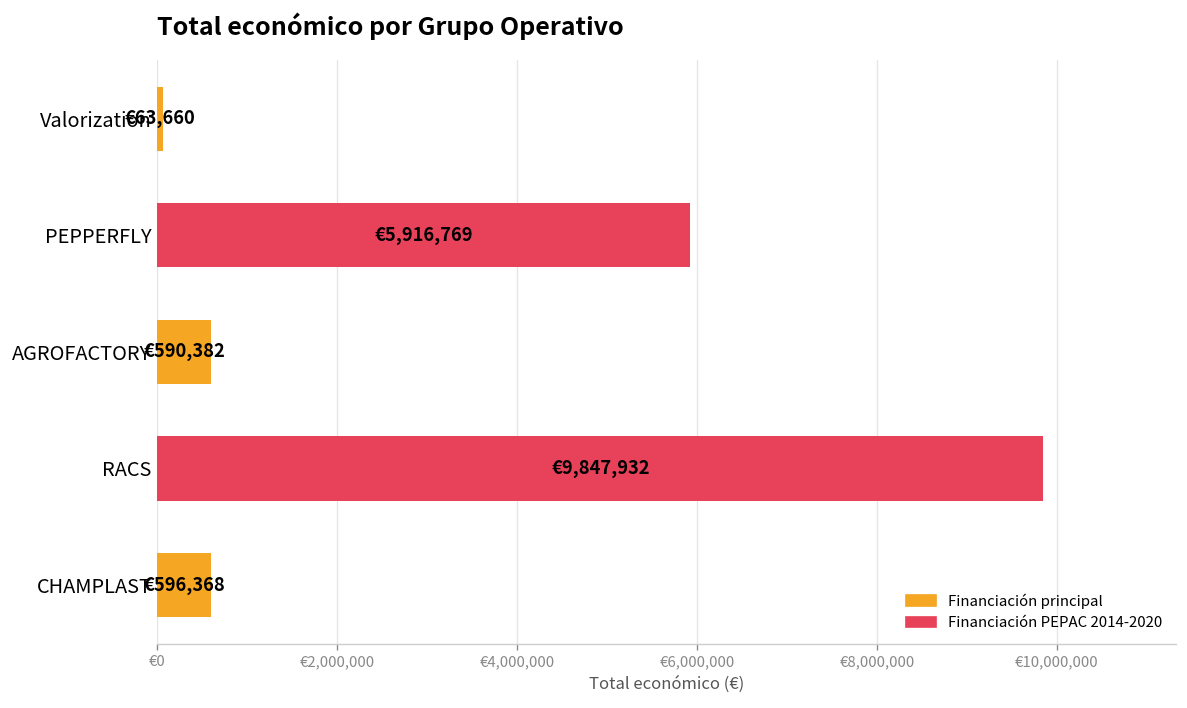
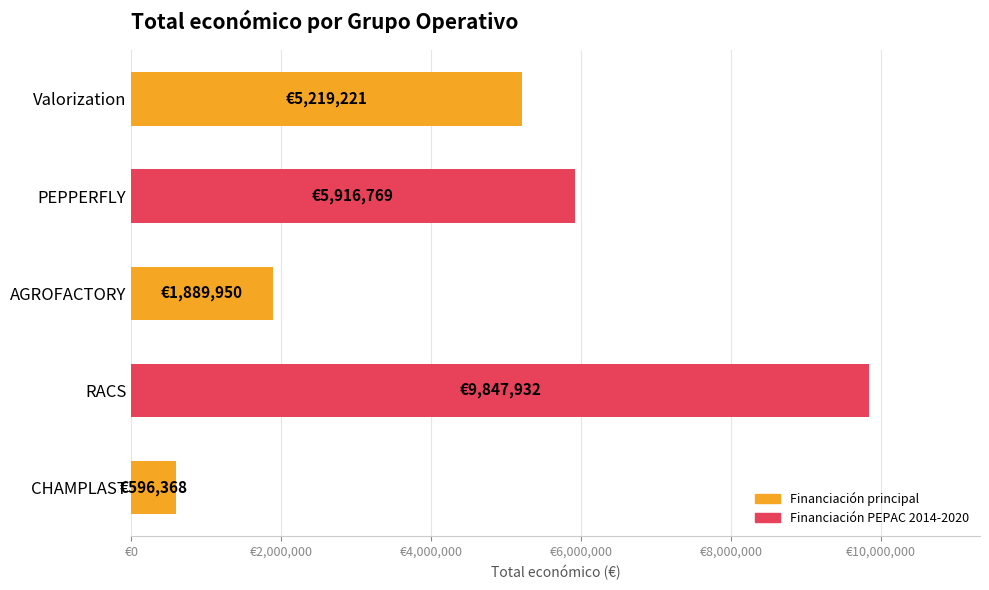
  {
-   "Valorization": "€63,660",
+   "Valorization": "€5,219,221",
    "PEPPERFLY": "€5,916,769",
-   "AGROFACTORY": "€590,382",
+   "AGROFACTORY": "€1,889,950",
    "RACS": "€9,847,932",
    "CHAMPLAST": "€596,368"
  }
